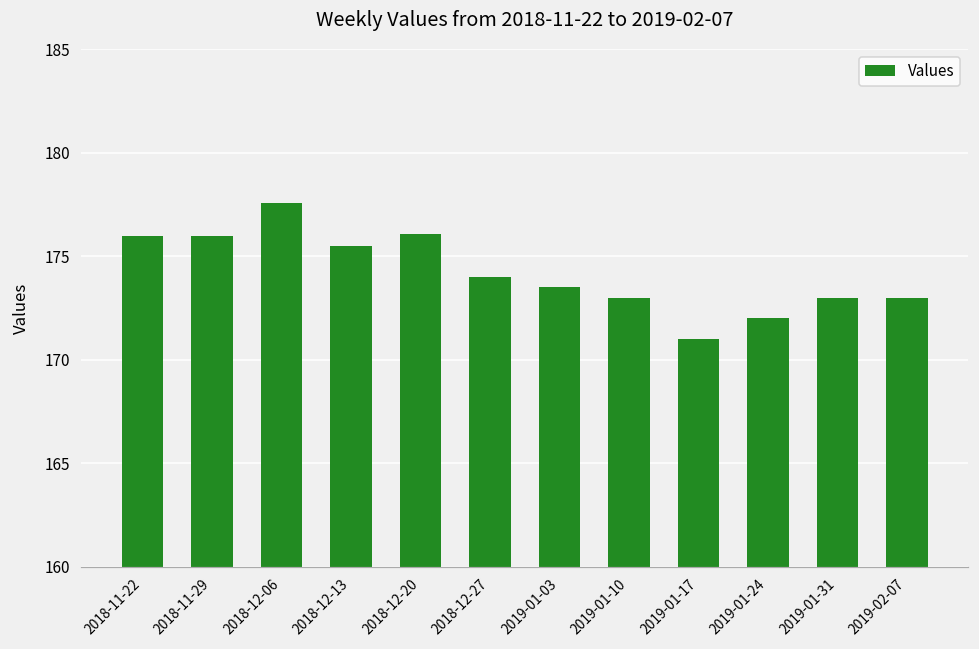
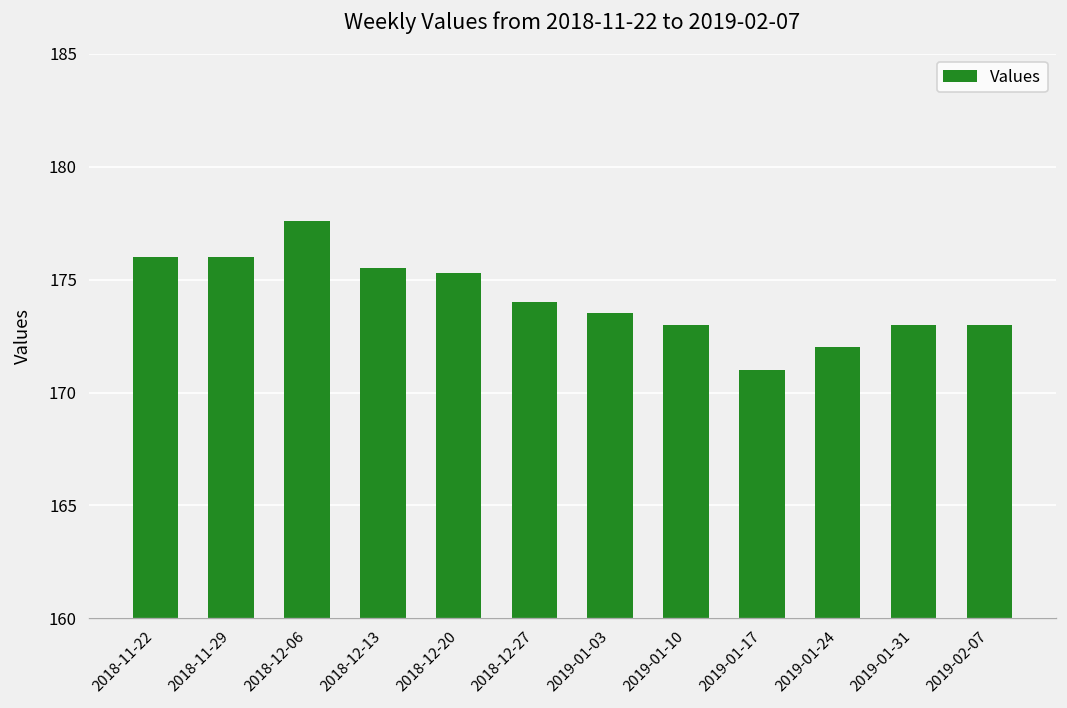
  {
    "2018-11-22": 176.0,
    "2018-11-29": 176.0,
    "2018-12-06": 177.6,
    "2018-12-13": 175.5,
-   "2018-12-20": 176.1,
+   "2018-12-20": 175.3,
    "2018-12-27": 174.0,
    "2019-01-03": 173.5,
    "2019-01-10": 173.0,
    "2019-01-17": 171.0,
    "2019-01-24": 172.0,
    "2019-01-31": 173.0,
    "2019-02-07": 173.0
  }
